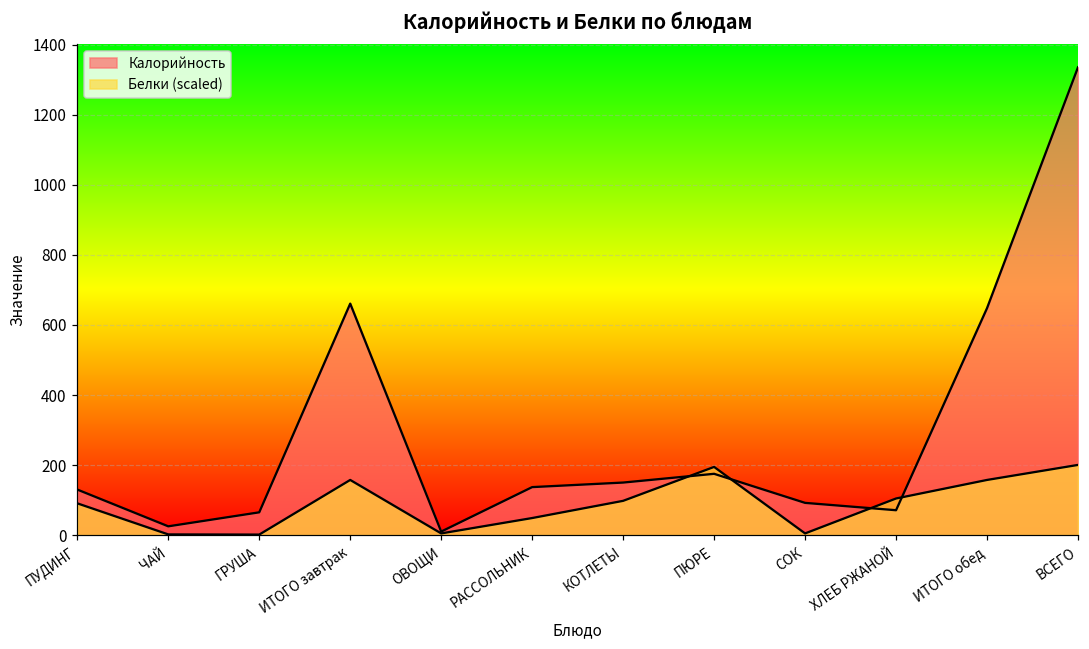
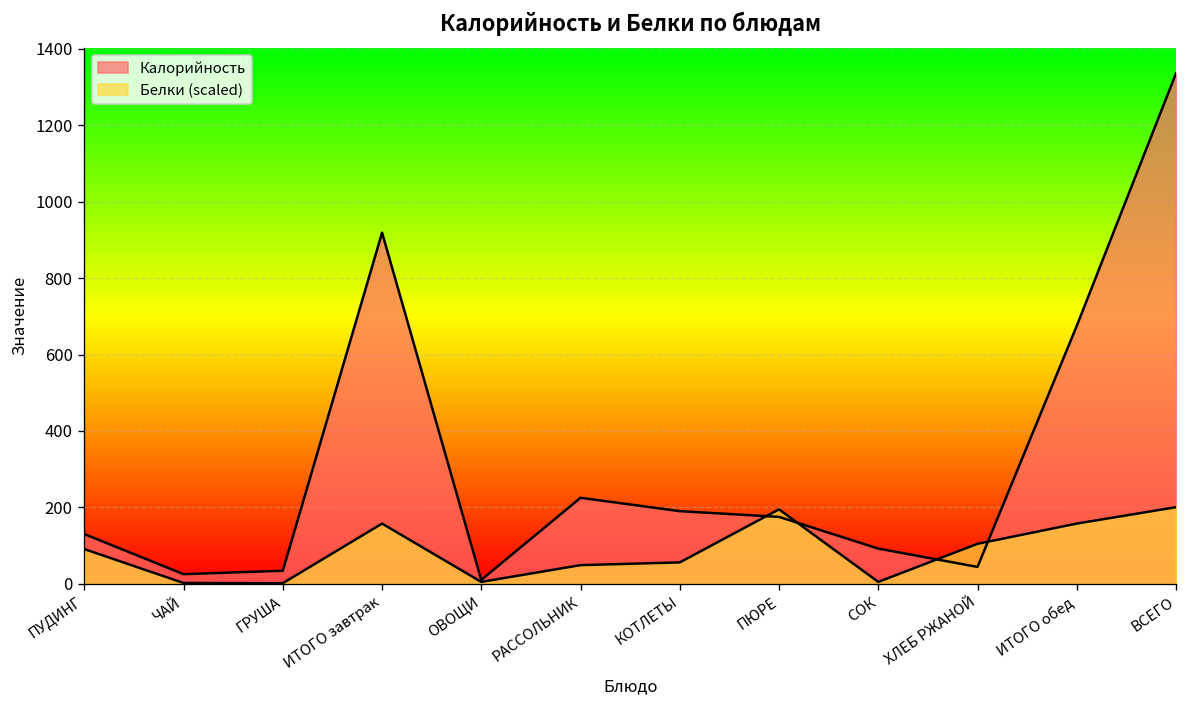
  {
    "Калорийность": {
      "ПУДИНГ": 130,
      "ЧАЙ": 30,
-     "ГРУША": 70,
-     "ИТОГО завтрак": 660,
-     "РАССОЛЬНИК": 140,
-     "КОТЛЕТЫ": 150,
+     "ГРУША": 30,
+     "ИТОГО завтрак": 920,
+     "РАССОЛЬНИК": 230,
+     "КОТЛЕТЫ": 190,
      "ПЮРЕ": 180,
      "СОК": 90,
-     "ХЛЕБ РЖАНОЙ": 70,
-     "ИТОГО обед": 650,
+     "ХЛЕБ РЖАНОЙ": 40,
+     "ИТОГО обед": 680,
      "ВСЕГО": 1340
    },
    "Белки (scaled)": {
      "ПУДИНГ": 90,
      "ЧАЙ": 0,
      "ГРУША": 0,
      "ИТОГО завтрак": 160,
      "РАССОЛЬНИК": 50,
-     "КОТЛЕТЫ": 100,
+     "КОТЛЕТЫ": 60,
      "ПЮРЕ": 190,
      "СОК": 0,
      "ХЛЕБ РЖАНОЙ": 100,
      "ИТОГО обед": 160,
      "ВСЕГО": 200
    }
  }
